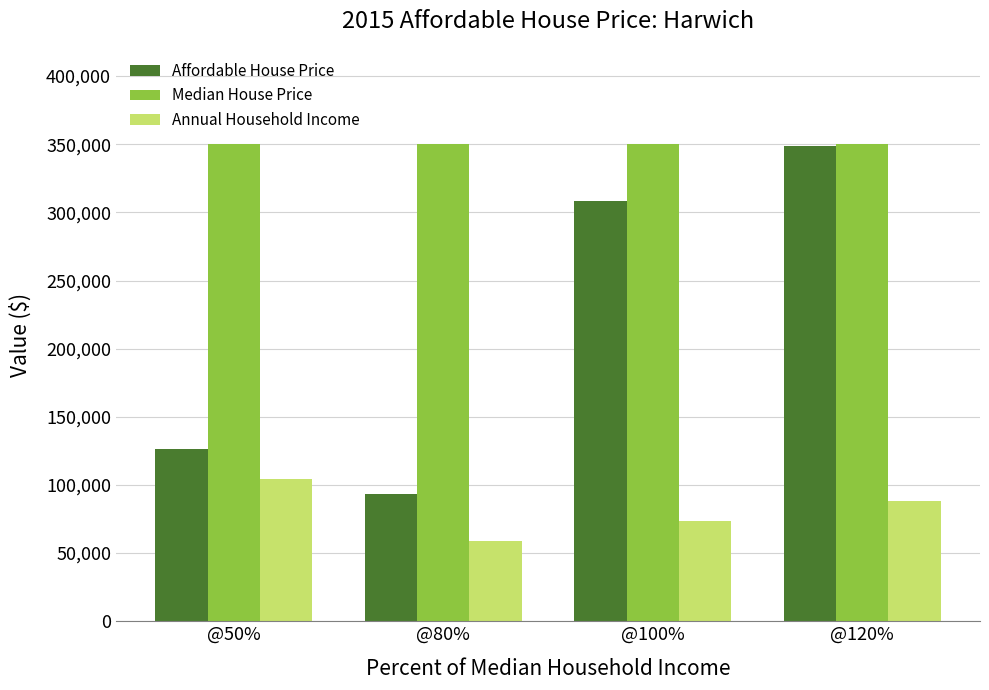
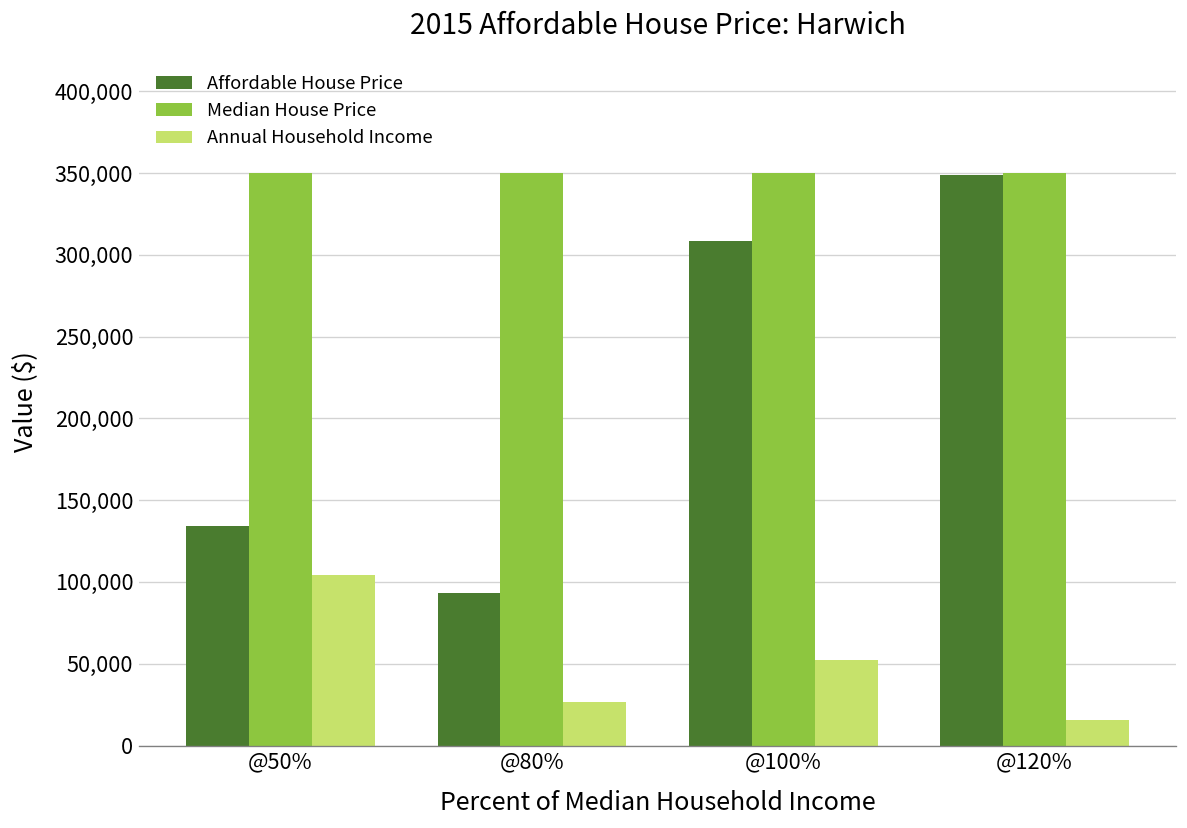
  {
    "Affordable House Price": {
-     "@50%": "126,000",
+     "@50%": "134,000",
      "@80%": "94,000",
      "@100%": "308,000",
      "@120%": "349,000"
    },
    "Median House Price": {
      "@50%": "350,000",
      "@80%": "350,000",
      "@100%": "350,000",
      "@120%": "350,000"
    },
    "Annual Household Income": {
      "@50%": "104,000",
-     "@80%": "59,000",
-     "@100%": "73,000",
-     "@120%": "88,000"
+     "@80%": "26,000",
+     "@100%": "52,000",
+     "@120%": "16,000"
    }
  }
